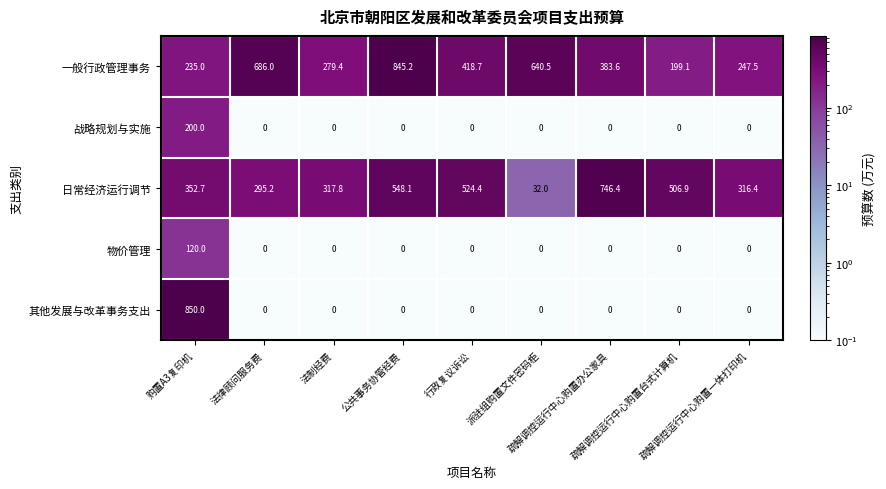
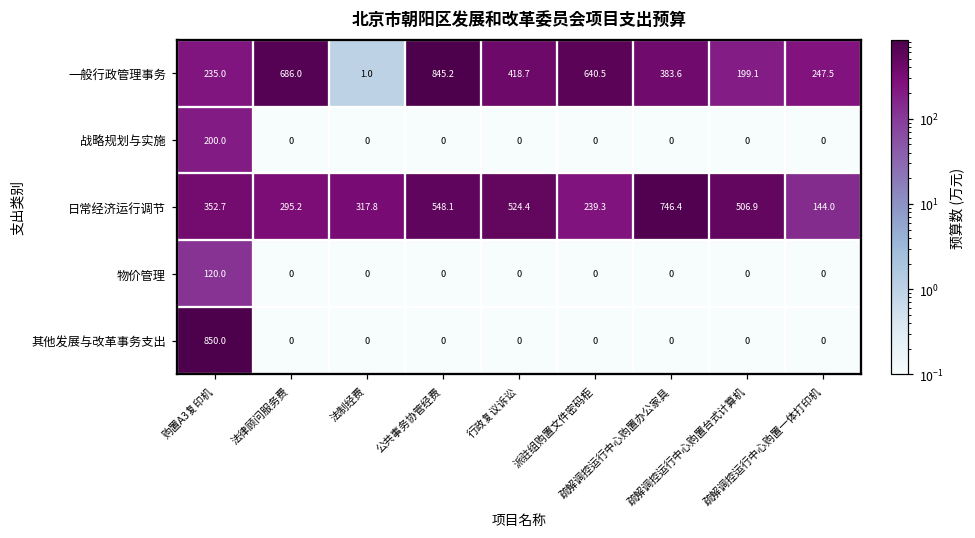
  {
    "一般行政管理事务": {
      "购置A3复印机": 235.0,
      "法律顾问服务费": 686.0,
-     "法制经费": 279.4,
+     "法制经费": 1.0,
      "公共事务协管经费": 845.2,
      "行政复议诉讼": 418.7,
      "派驻组购置文件密码柜": 640.5,
      "疏解调控运行中心购置办公家具": 383.6,
      "疏解调控运行中心购置台式计算机": 199.1,
      "疏解调控运行中心购置一体打印机": 247.5
    },
    "战略规划与实施": {
      "购置A3复印机": 200.0,
      "法律顾问服务费": 0,
      "法制经费": 0,
      "公共事务协管经费": 0,
      "行政复议诉讼": 0,
      "派驻组购置文件密码柜": 0,
      "疏解调控运行中心购置办公家具": 0,
      "疏解调控运行中心购置台式计算机": 0,
      "疏解调控运行中心购置一体打印机": 0
    },
    "日常经济运行调节": {
      "购置A3复印机": 352.7,
      "法律顾问服务费": 295.2,
      "法制经费": 317.8,
      "公共事务协管经费": 548.1,
      "行政复议诉讼": 524.4,
-     "派驻组购置文件密码柜": 32.0,
+     "派驻组购置文件密码柜": 239.3,
      "疏解调控运行中心购置办公家具": 746.4,
      "疏解调控运行中心购置台式计算机": 506.9,
-     "疏解调控运行中心购置一体打印机": 316.4
+     "疏解调控运行中心购置一体打印机": 144.0
    },
    "物价管理": {
      "购置A3复印机": 120.0,
      "法律顾问服务费": 0,
      "法制经费": 0,
      "公共事务协管经费": 0,
      "行政复议诉讼": 0,
      "派驻组购置文件密码柜": 0,
      "疏解调控运行中心购置办公家具": 0,
      "疏解调控运行中心购置台式计算机": 0,
      "疏解调控运行中心购置一体打印机": 0
    },
    "其他发展与改革事务支出": {
      "购置A3复印机": 850.0,
      "法律顾问服务费": 0,
      "法制经费": 0,
      "公共事务协管经费": 0,
      "行政复议诉讼": 0,
      "派驻组购置文件密码柜": 0,
      "疏解调控运行中心购置办公家具": 0,
      "疏解调控运行中心购置台式计算机": 0,
      "疏解调控运行中心购置一体打印机": 0
    }
  }
